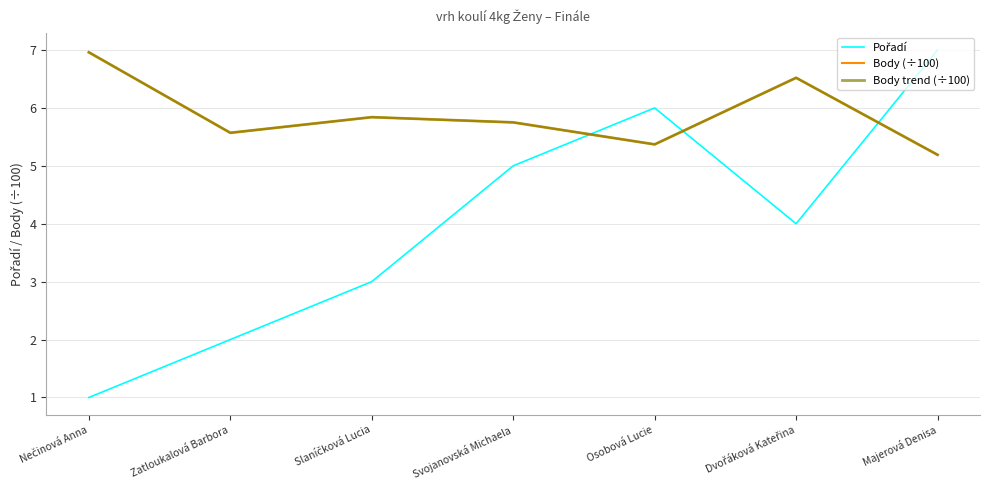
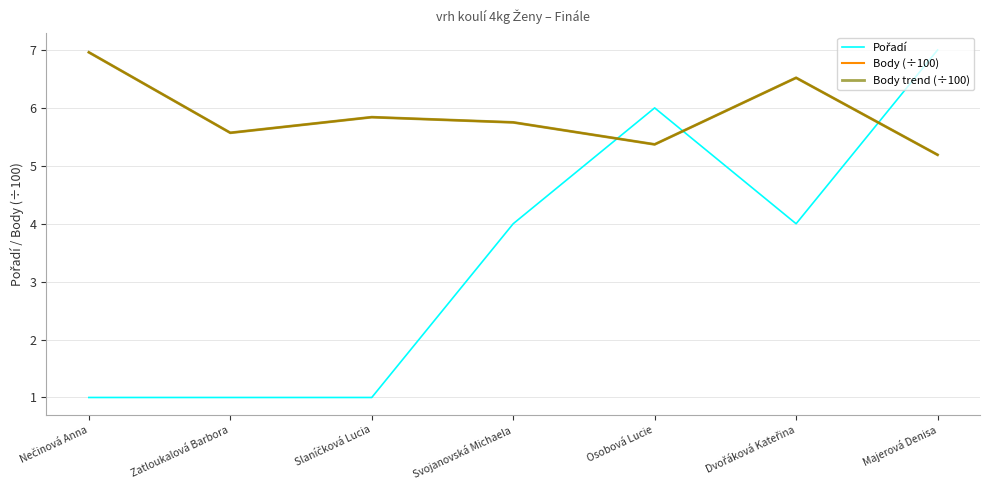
  {
    "Pořadí": {
      "Nečinová Anna": 1,
-     "Zatloukalová Barbora": 2,
-     "Slaníčková Lucia": 3,
-     "Svojanovská Michaela": 5,
+     "Zatloukalová Barbora": 1,
+     "Slaníčková Lucia": 1,
+     "Svojanovská Michaela": 4,
      "Osobová Lucie": 6,
      "Dvořáková Kateřina": 4
    },
    "Body trend (÷100)": {
      "Nečinová Anna": 7,
      "Zatloukalová Barbora": 5.6,
      "Slaníčková Lucia": 5.8,
      "Svojanovská Michaela": 5.8,
      "Osobová Lucie": 5.4,
      "Dvořáková Kateřina": 6.5,
      "Majerová Denisa": 5.2
    }
  }
